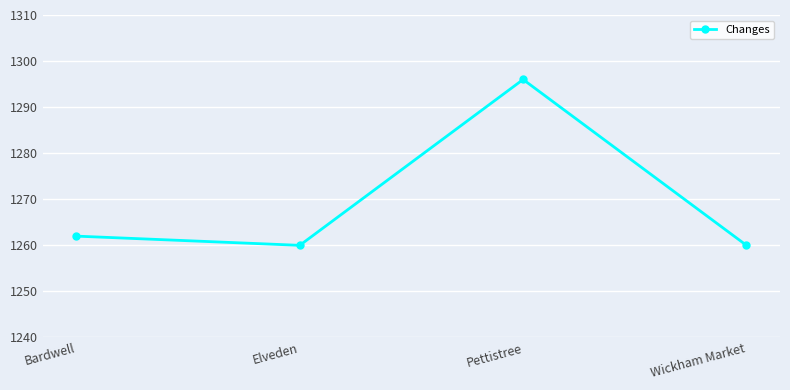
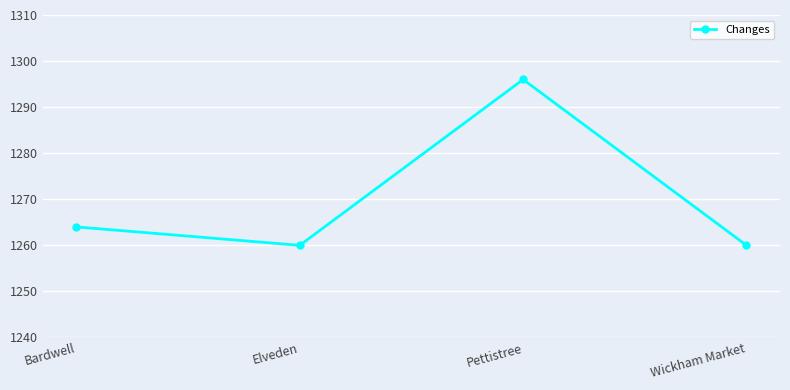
  {
-   "Bardwell": 1262,
+   "Bardwell": 1264,
    "Elveden": 1260,
    "Pettistree": 1296,
    "Wickham Market": 1260
  }
